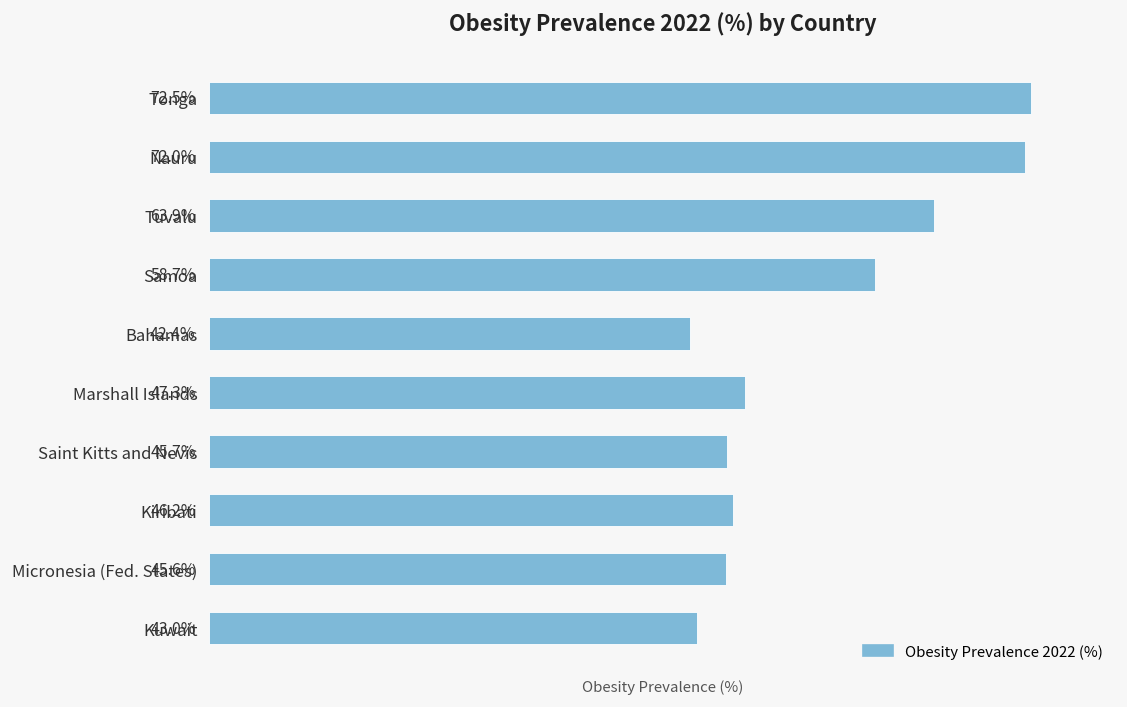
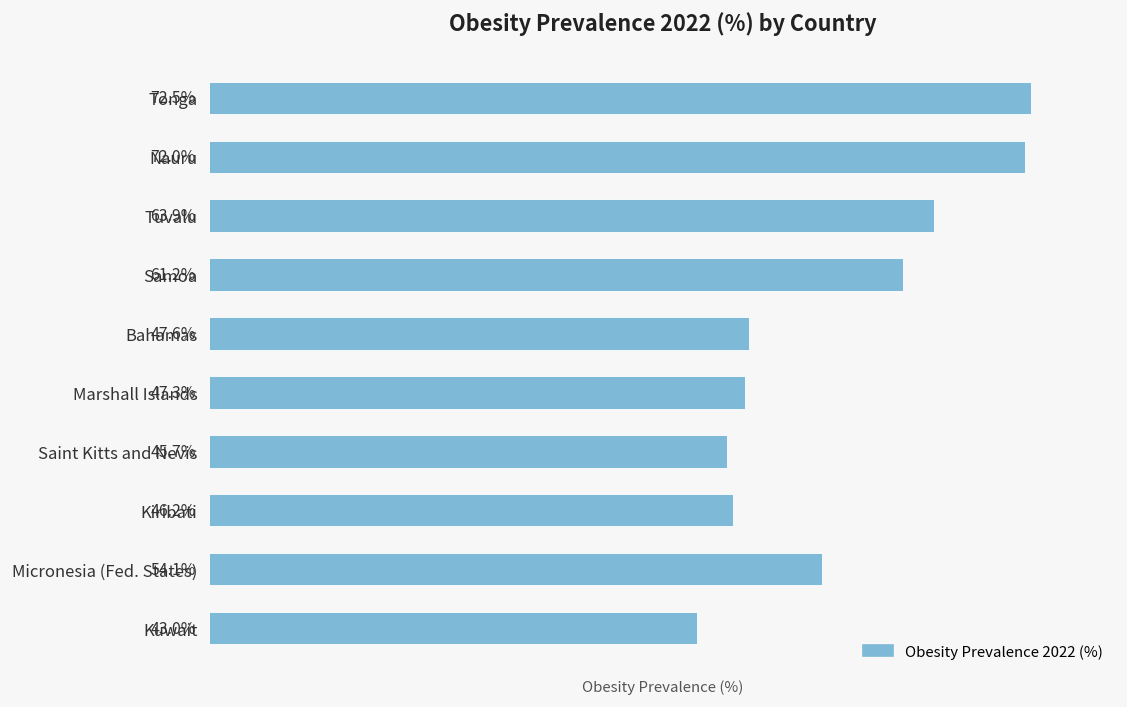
  {
-   "Samoa": "58.7%",
-   "Bahamas": "42.4%",
-   "Micronesia (Fed. States)": "45.6%"
+   "Samoa": "61.2%",
+   "Bahamas": "47.6%",
+   "Micronesia (Fed. States)": "54.1%"
  }
